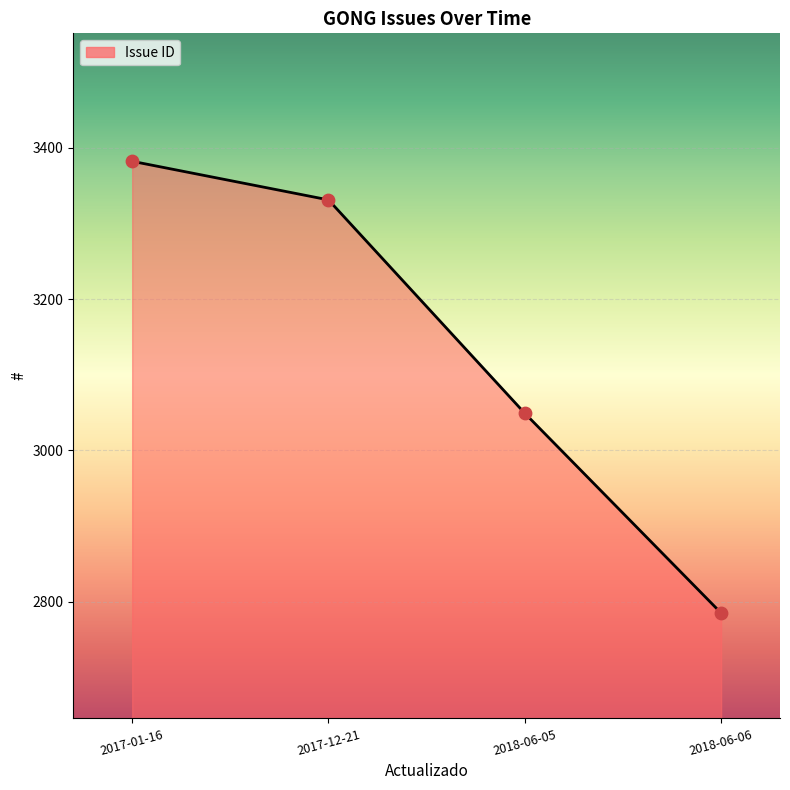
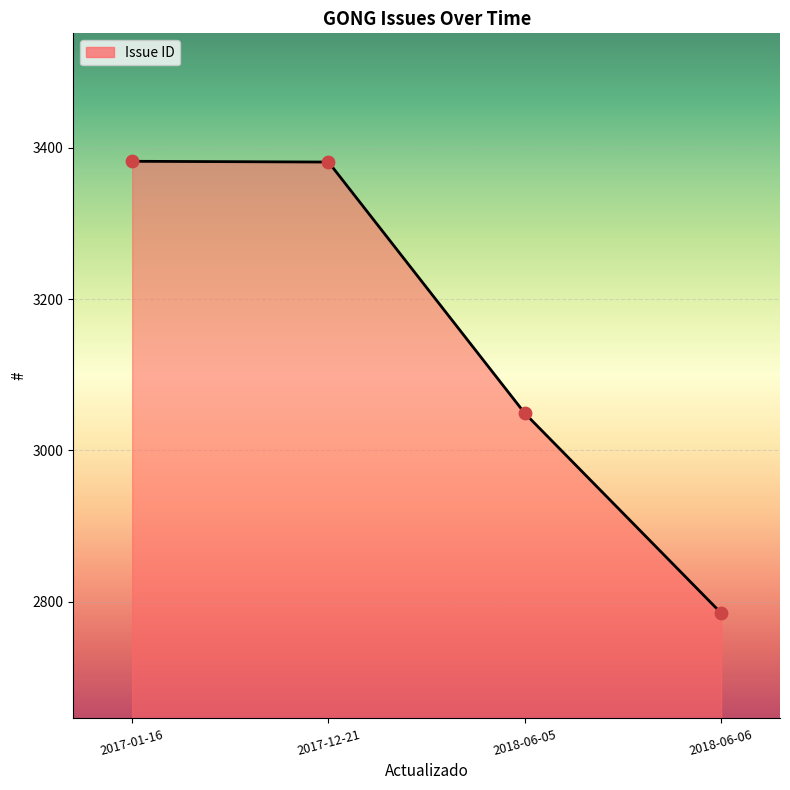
  {
    "2017-01-16": 3380,
-   "2017-12-21": 3330,
+   "2017-12-21": 3380,
    "2018-06-05": 3050,
    "2018-06-06": 2790
  }
